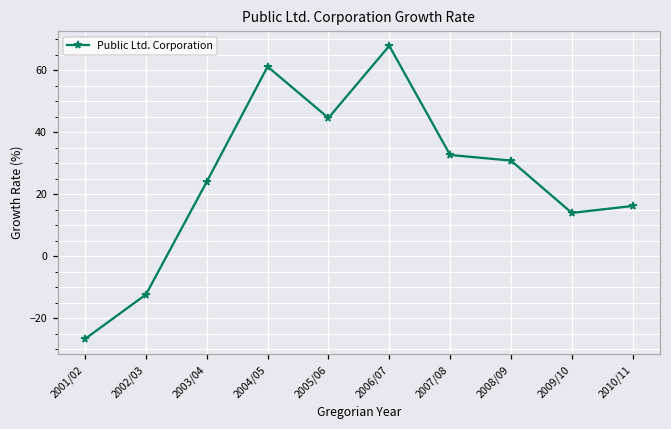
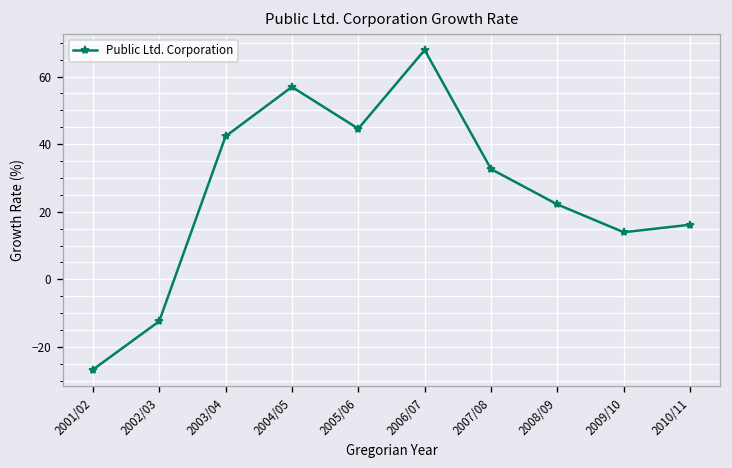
  {
    "2001/02": -27,
    "2002/03": -12,
-   "2003/04": 24,
-   "2004/05": 61,
+   "2003/04": 42,
+   "2004/05": 57,
    "2005/06": 45,
    "2006/07": 68,
    "2007/08": 33,
-   "2008/09": 31,
+   "2008/09": 22,
    "2009/10": 14,
    "2010/11": 16
  }
